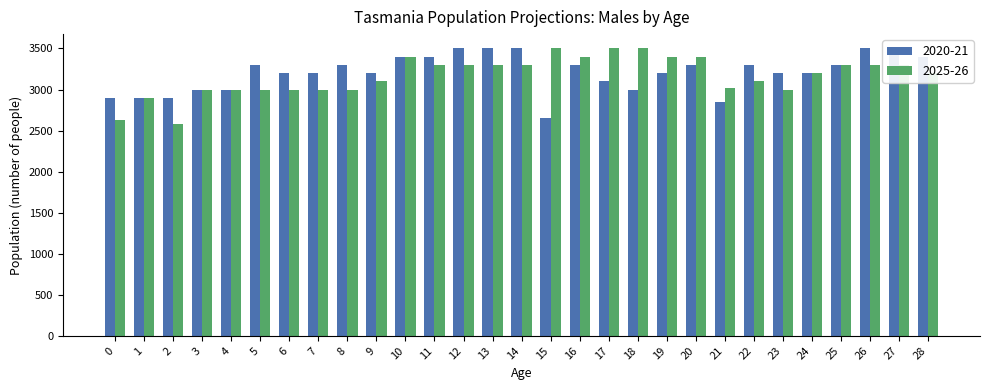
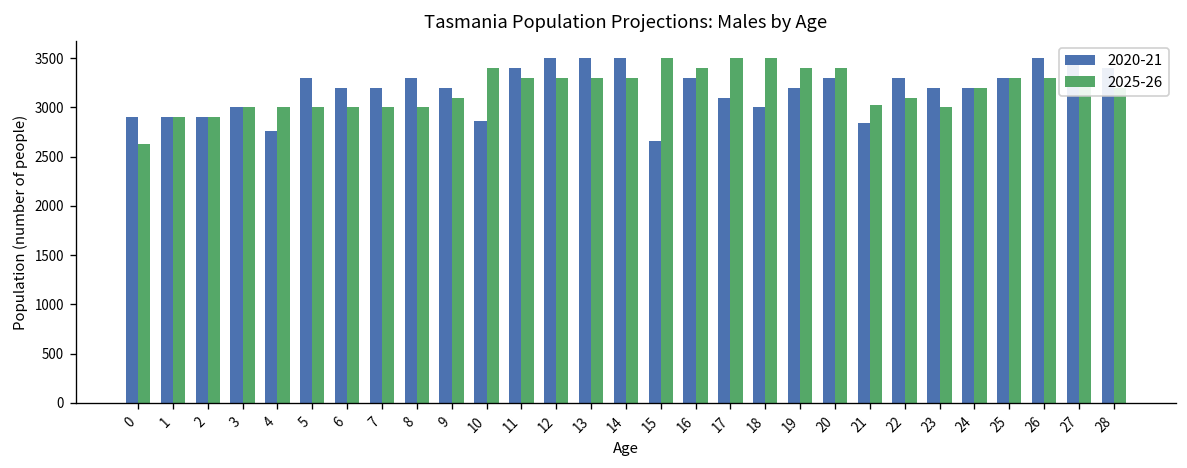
  {
    "2020-21": {
      "0": 2900,
      "1": 2900,
      "2": 2900,
      "3": 3000,
-     "4": 3000,
+     "4": 2800,
      "5": 3300,
      "6": 3200,
      "7": 3200,
      "8": 3300,
      "9": 3200,
-     "10": 3400,
+     "10": 2900,
      "11": 3400,
      "12": 3500,
      "13": 3500,
      "14": 3500,
      "15": 2700,
      "16": 3300,
      "17": 3100,
      "18": 3000,
      "19": 3200,
      "20": 3300,
      "21": 2800,
      "22": 3300,
      "23": 3200,
      "24": 3200,
      "25": 3300,
      "26": 3500
    },
    "2025-26": {
      "0": 2600,
      "1": 2900,
-     "2": 2600,
+     "2": 2900,
      "3": 3000,
      "4": 3000,
      "5": 3000,
      "6": 3000,
      "7": 3000,
      "8": 3000,
      "9": 3100,
      "10": 3400,
      "11": 3300,
      "12": 3300,
      "13": 3300,
      "14": 3300,
      "15": 3500,
      "16": 3400,
      "17": 3500,
      "18": 3500,
      "19": 3400,
      "20": 3400,
      "21": 3000,
      "22": 3100,
      "23": 3000,
      "24": 3200,
      "25": 3300,
      "26": 3300
    }
  }
